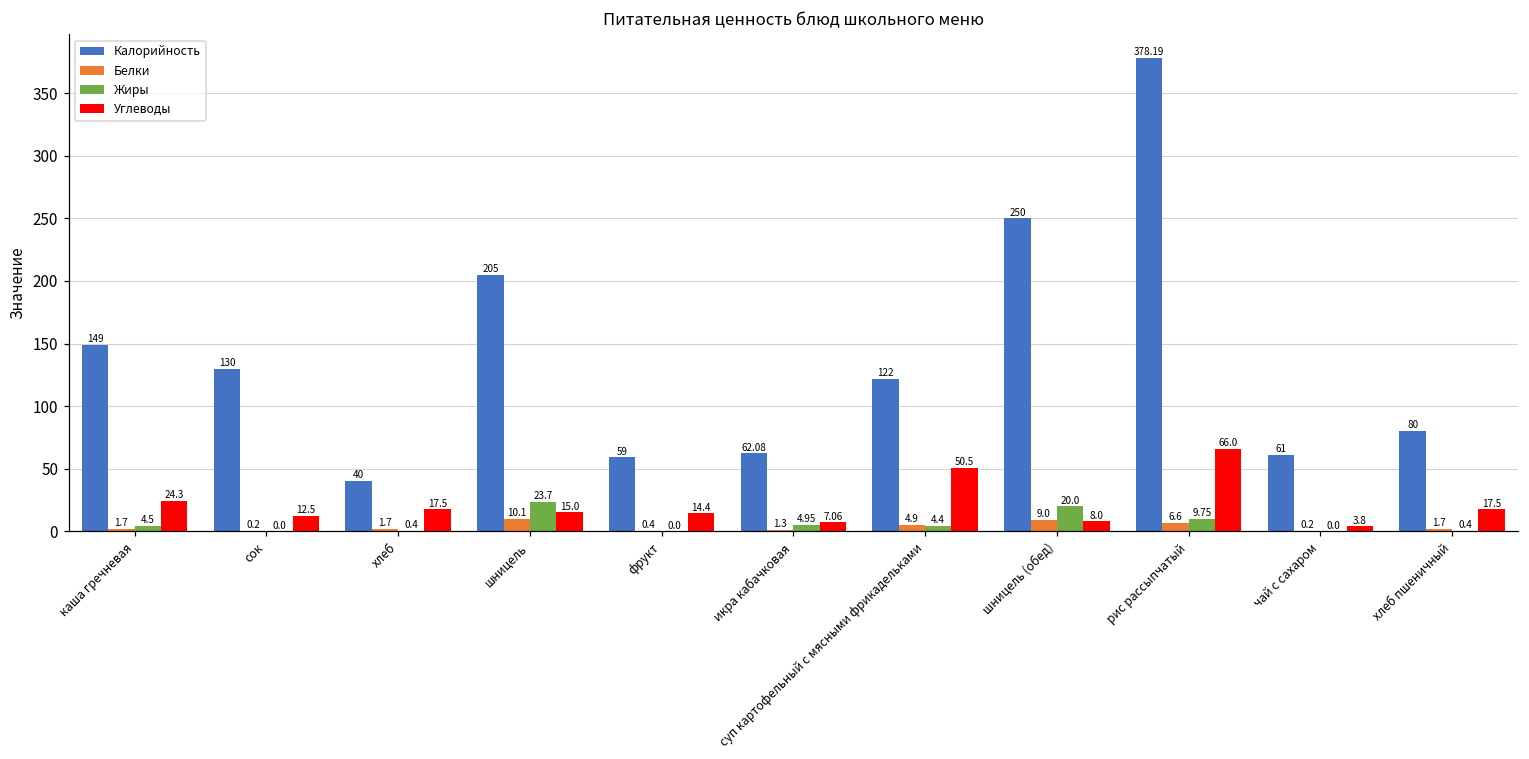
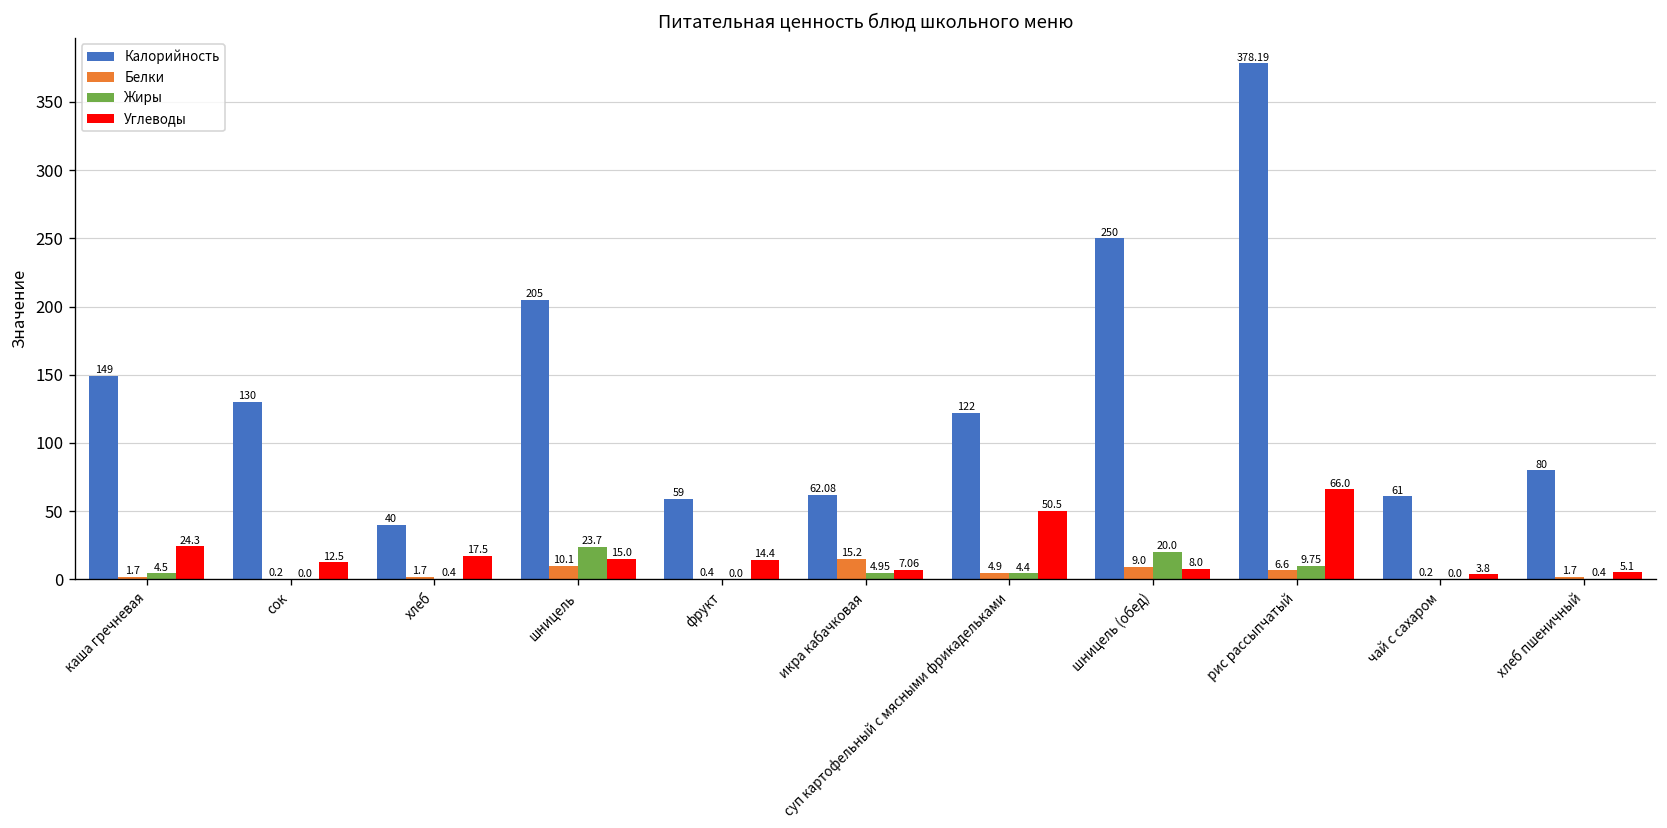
  {
    "Калорийность": {
      "каша гречневая": 149,
      "сок": 130,
      "хлеб": 40,
      "шницель": 205,
      "фрукт": 59,
      "икра кабачковая": 62.08,
      "суп картофельный с мясными фрикадельками": 122,
      "шницель (обед)": 250,
      "рис рассыпчатый": 378.19,
      "чай с сахаром": 61,
      "хлеб пшеничный": 80
    },
    "Белки": {
      "каша гречневая": 1.7,
      "сок": 0.2,
      "хлеб": 1.7,
      "шницель": 10.1,
      "фрукт": 0.4,
-     "икра кабачковая": 1.3,
+     "икра кабачковая": 15.2,
      "суп картофельный с мясными фрикадельками": 4.9,
      "шницель (обед)": 9.0,
      "рис рассыпчатый": 6.6,
      "чай с сахаром": 0.2,
      "хлеб пшеничный": 1.7
    },
    "Жиры": {
      "каша гречневая": 4.5,
      "сок": 0.0,
      "хлеб": 0.4,
      "шницель": 23.7,
      "фрукт": 0.0,
      "икра кабачковая": 4.95,
      "суп картофельный с мясными фрикадельками": 4.4,
      "шницель (обед)": 20.0,
      "рис рассыпчатый": 9.75,
      "чай с сахаром": 0.0,
      "хлеб пшеничный": 0.4
    },
    "Углеводы": {
      "каша гречневая": 24.3,
      "сок": 12.5,
      "хлеб": 17.5,
      "шницель": 15.0,
      "фрукт": 14.4,
      "икра кабачковая": 7.06,
      "суп картофельный с мясными фрикадельками": 50.5,
      "шницель (обед)": 8.0,
      "рис рассыпчатый": 66.0,
      "чай с сахаром": 3.8,
-     "хлеб пшеничный": 17.5
+     "хлеб пшеничный": 5.1
    }
  }
